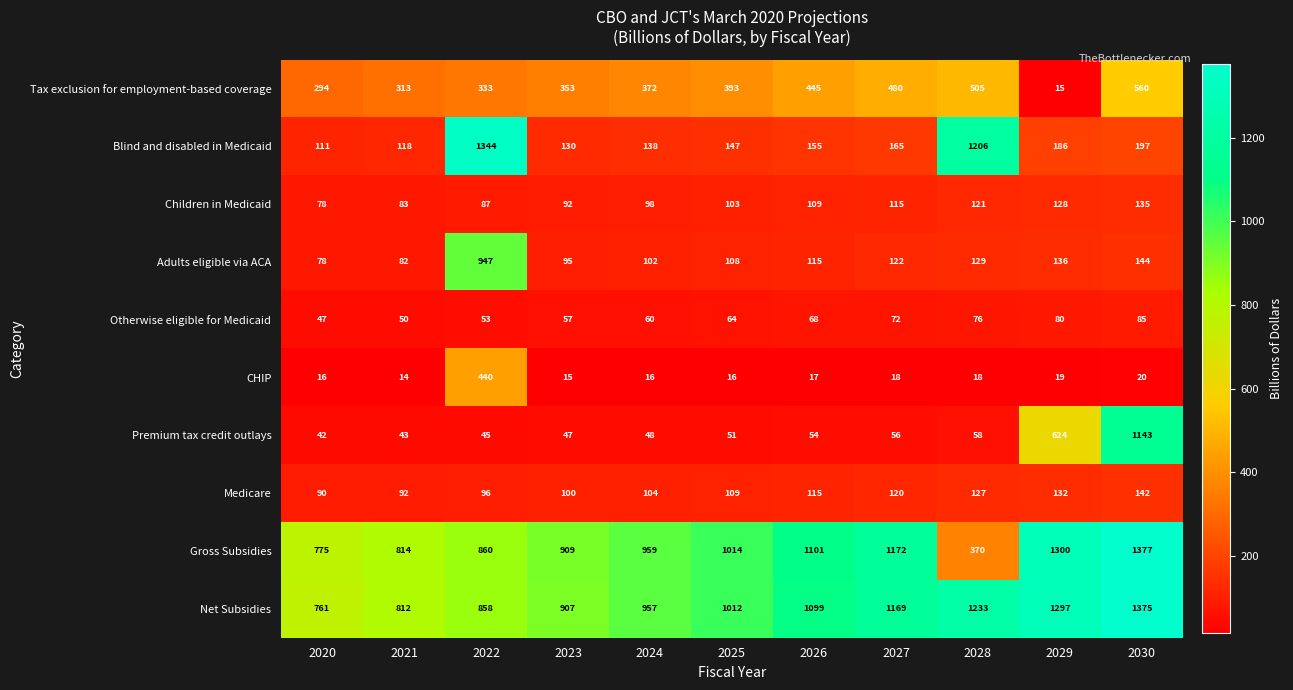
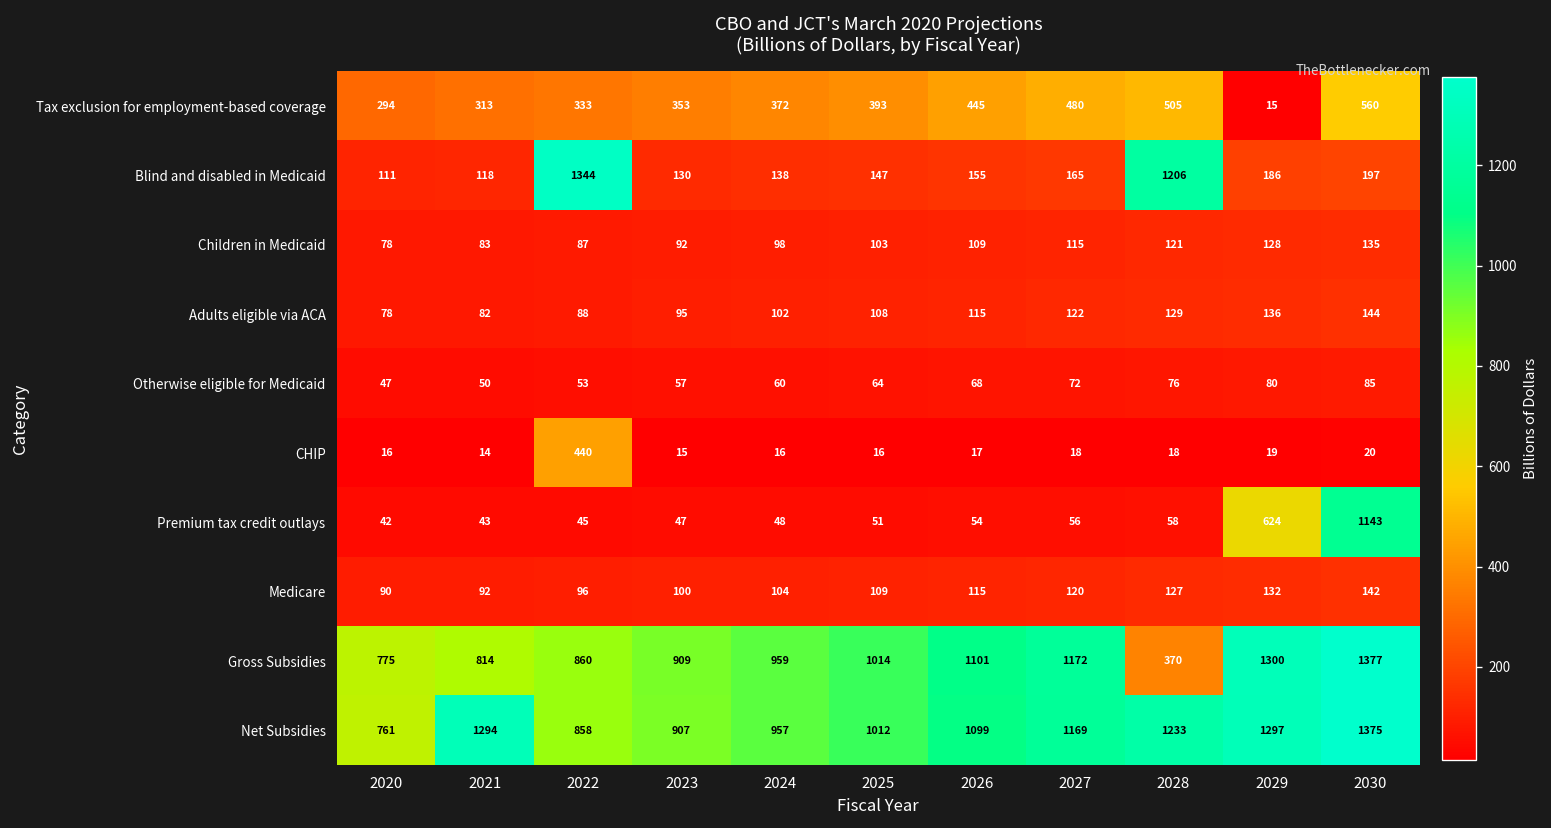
  {
    "Tax exclusion for employment-based coverage": {
      "2020": 294,
      "2021": 313,
      "2022": 333,
      "2023": 353,
      "2024": 372,
      "2025": 393,
      "2026": 445,
      "2027": 480,
      "2028": 505,
      "2029": 15,
      "2030": 560
    },
    "Blind and disabled in Medicaid": {
      "2020": 111,
      "2021": 118,
      "2022": 1344,
      "2023": 130,
      "2024": 138,
      "2025": 147,
      "2026": 155,
      "2027": 165,
      "2028": 1206,
      "2029": 186,
      "2030": 197
    },
    "Children in Medicaid": {
      "2020": 78,
      "2021": 83,
      "2022": 87,
      "2023": 92,
      "2024": 98,
      "2025": 103,
      "2026": 109,
      "2027": 115,
      "2028": 121,
      "2029": 128,
      "2030": 135
    },
    "Adults eligible via ACA": {
      "2020": 78,
      "2021": 82,
-     "2022": 947,
+     "2022": 88,
      "2023": 95,
      "2024": 102,
      "2025": 108,
      "2026": 115,
      "2027": 122,
      "2028": 129,
      "2029": 136,
      "2030": 144
    },
    "Otherwise eligible for Medicaid": {
      "2020": 47,
      "2021": 50,
      "2022": 53,
      "2023": 57,
      "2024": 60,
      "2025": 64,
      "2026": 68,
      "2027": 72,
      "2028": 76,
      "2029": 80,
      "2030": 85
    },
    "CHIP": {
      "2020": 16,
      "2021": 14,
      "2022": 440,
      "2023": 15,
      "2024": 16,
      "2025": 16,
      "2026": 17,
      "2027": 18,
      "2028": 18,
      "2029": 19,
      "2030": 20
    },
    "Premium tax credit outlays": {
      "2020": 42,
      "2021": 43,
      "2022": 45,
      "2023": 47,
      "2024": 48,
      "2025": 51,
      "2026": 54,
      "2027": 56,
      "2028": 58,
      "2029": 624,
      "2030": 1143
    },
    "Medicare": {
      "2020": 90,
      "2021": 92,
      "2022": 96,
      "2023": 100,
      "2024": 104,
      "2025": 109,
      "2026": 115,
      "2027": 120,
      "2028": 127,
      "2029": 132,
      "2030": 142
    },
    "Gross Subsidies": {
      "2020": 775,
      "2021": 814,
      "2022": 860,
      "2023": 909,
      "2024": 959,
      "2025": 1014,
      "2026": 1101,
      "2027": 1172,
      "2028": 370,
      "2029": 1300,
      "2030": 1377
    },
    "Net Subsidies": {
      "2020": 761,
-     "2021": 812,
+     "2021": 1294,
      "2022": 858,
      "2023": 907,
      "2024": 957,
      "2025": 1012,
      "2026": 1099,
      "2027": 1169,
      "2028": 1233,
      "2029": 1297,
      "2030": 1375
    }
  }
